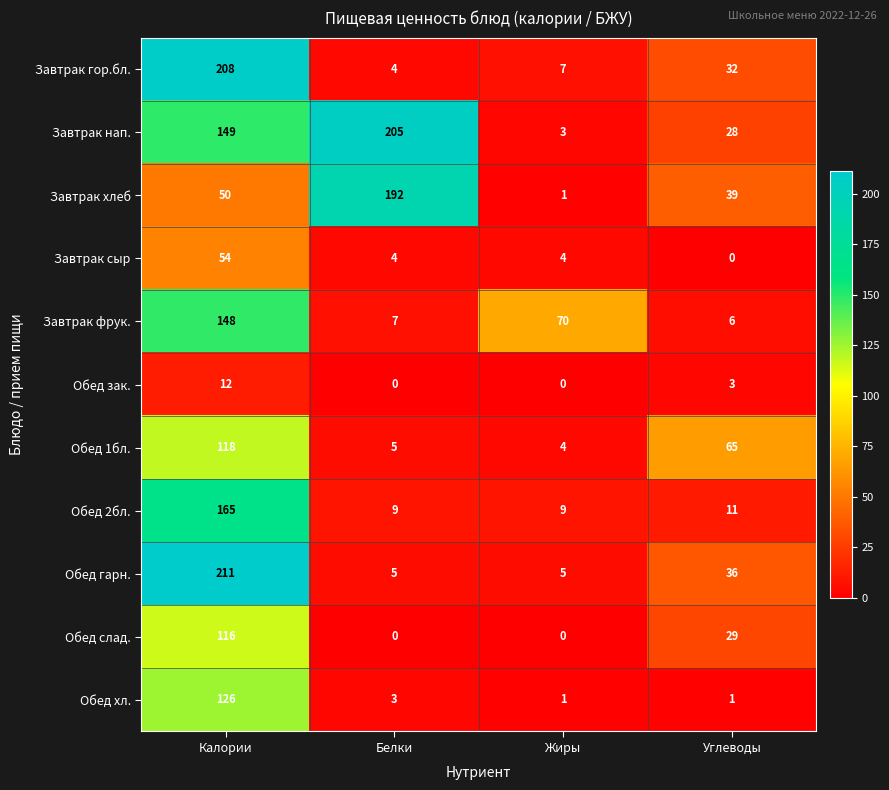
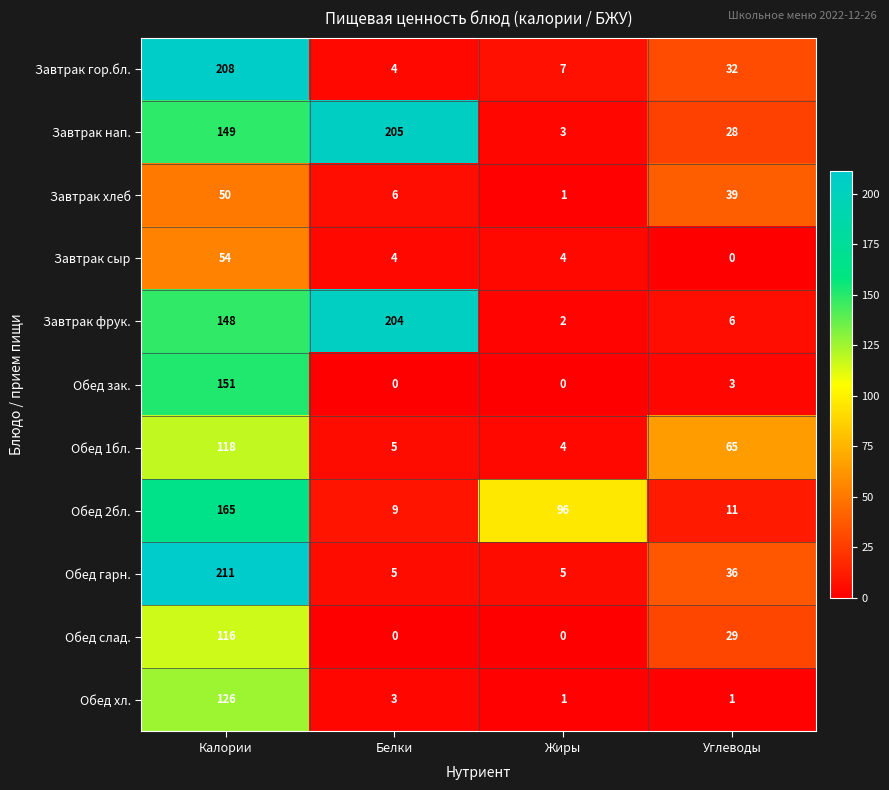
  {
    "Завтрак гор.бл.": {
      "Калории": 208,
      "Белки": 4,
      "Жиры": 7,
      "Углеводы": 32
    },
    "Завтрак нап.": {
      "Калории": 149,
      "Белки": 205,
      "Жиры": 3,
      "Углеводы": 28
    },
    "Завтрак хлеб": {
      "Калории": 50,
-     "Белки": 192,
+     "Белки": 6,
      "Жиры": 1,
      "Углеводы": 39
    },
    "Завтрак сыр": {
      "Калории": 54,
      "Белки": 4,
      "Жиры": 4,
      "Углеводы": 0
    },
    "Завтрак фрук.": {
      "Калории": 148,
-     "Белки": 7,
-     "Жиры": 70,
+     "Белки": 204,
+     "Жиры": 2,
      "Углеводы": 6
    },
    "Обед зак.": {
-     "Калории": 12,
+     "Калории": 151,
      "Белки": 0,
      "Жиры": 0,
      "Углеводы": 3
    },
    "Обед 1бл.": {
      "Калории": 118,
      "Белки": 5,
      "Жиры": 4,
      "Углеводы": 65
    },
    "Обед 2бл.": {
      "Калории": 165,
      "Белки": 9,
-     "Жиры": 9,
+     "Жиры": 96,
      "Углеводы": 11
    },
    "Обед гарн.": {
      "Калории": 211,
      "Белки": 5,
      "Жиры": 5,
      "Углеводы": 36
    },
    "Обед слад.": {
      "Калории": 116,
      "Белки": 0,
      "Жиры": 0,
      "Углеводы": 29
    },
    "Обед хл.": {
      "Калории": 126,
      "Белки": 3,
      "Жиры": 1,
      "Углеводы": 1
    }
  }
